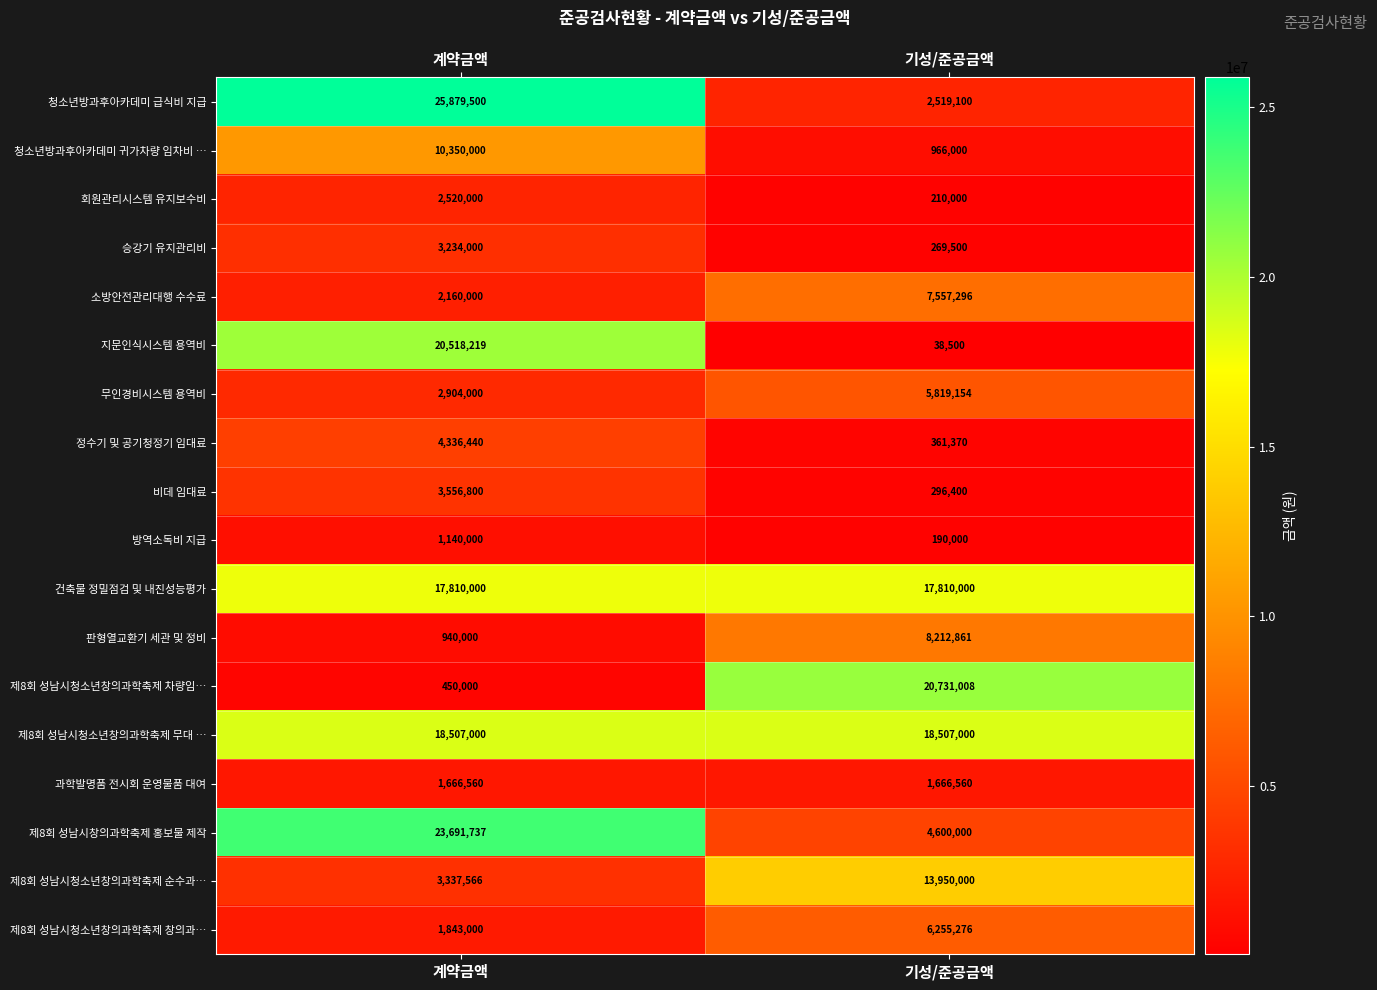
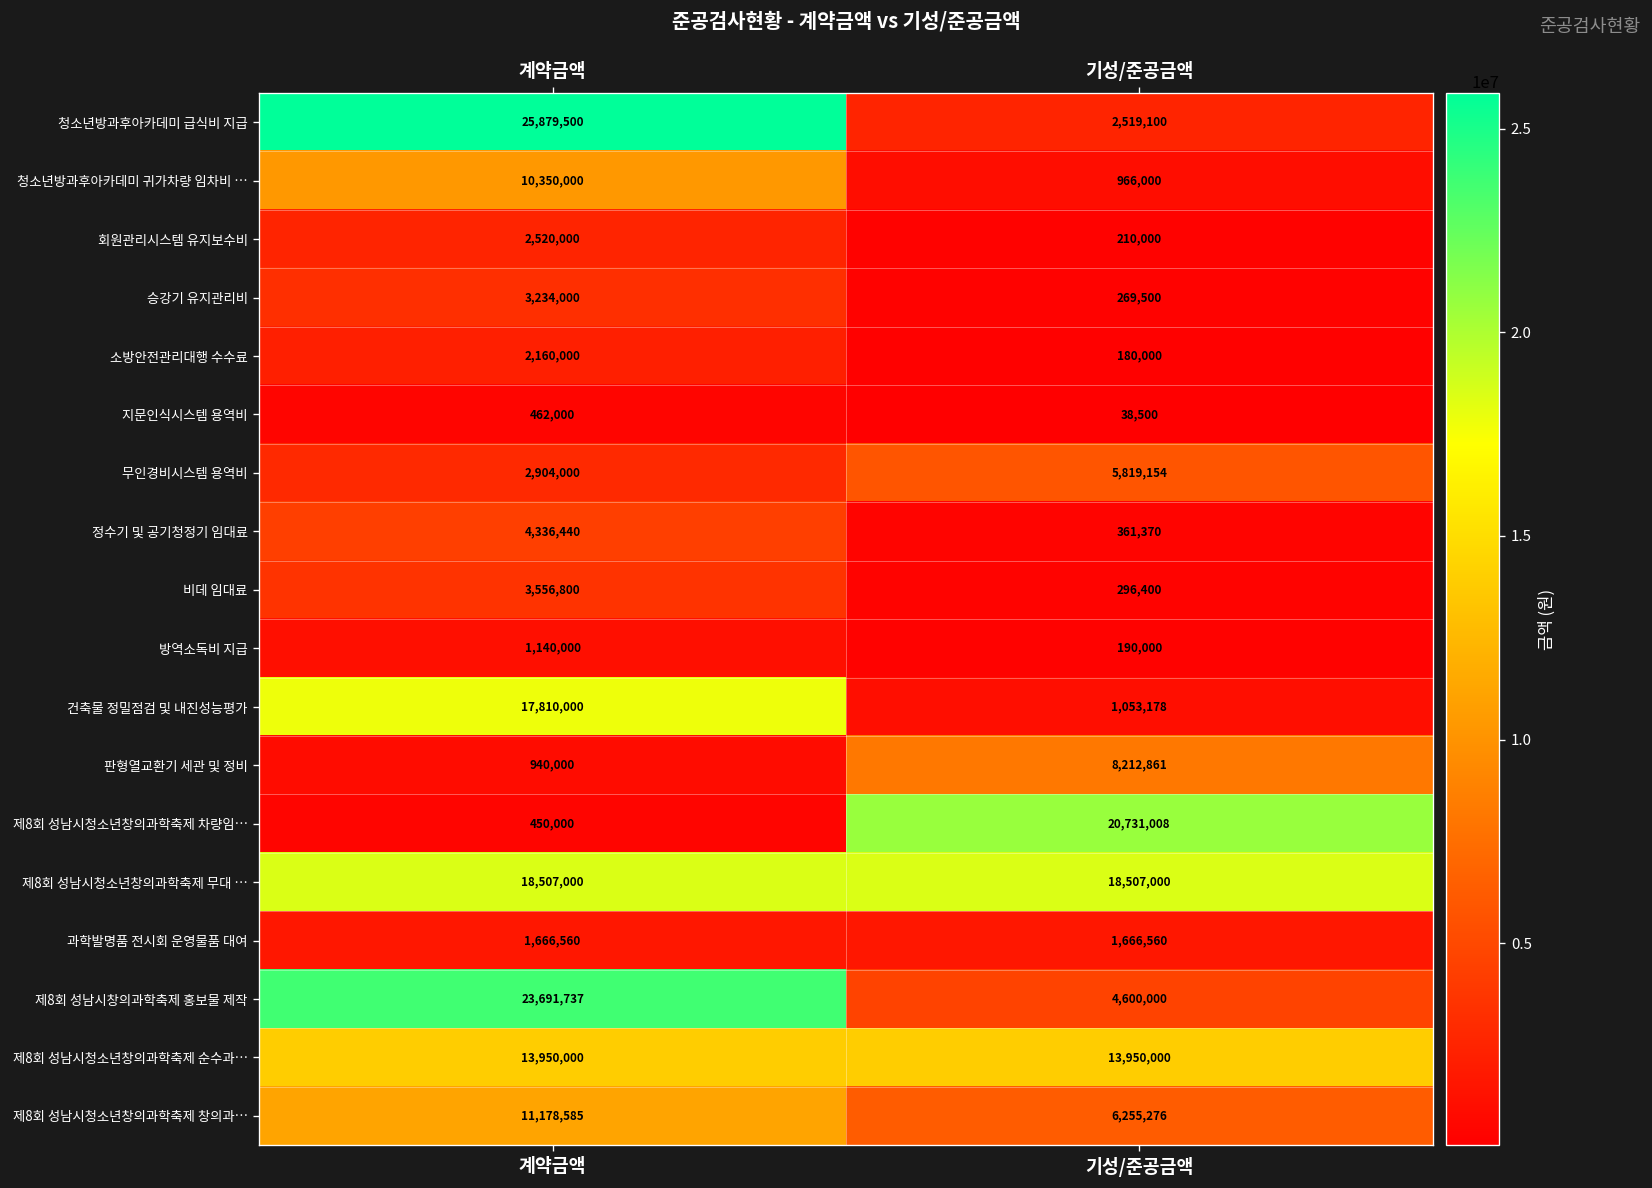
  {
    "청소년방과후아카데미 급식비 지급": {
      "계약금액": "25,879,500",
      "기성/준공금액": "2,519,100"
    },
    "청소년방과후아카데미 귀가차량 임차비 …": {
      "계약금액": "10,350,000",
      "기성/준공금액": "966,000"
    },
    "회원관리시스템 유지보수비": {
      "계약금액": "2,520,000",
      "기성/준공금액": "210,000"
    },
    "승강기 유지관리비": {
      "계약금액": "3,234,000",
      "기성/준공금액": "269,500"
    },
    "소방안전관리대행 수수료": {
      "계약금액": "2,160,000",
-     "기성/준공금액": "7,557,296"
+     "기성/준공금액": "180,000"
    },
    "지문인식시스템 용역비": {
-     "계약금액": "20,518,219",
+     "계약금액": "462,000",
      "기성/준공금액": "38,500"
    },
    "무인경비시스템 용역비": {
      "계약금액": "2,904,000",
      "기성/준공금액": "5,819,154"
    },
    "정수기 및 공기청정기 임대료": {
      "계약금액": "4,336,440",
      "기성/준공금액": "361,370"
    },
    "비데 임대료": {
      "계약금액": "3,556,800",
      "기성/준공금액": "296,400"
    },
    "방역소독비 지급": {
      "계약금액": "1,140,000",
      "기성/준공금액": "190,000"
    },
    "건축물 정밀점검 및 내진성능평가": {
      "계약금액": "17,810,000",
-     "기성/준공금액": "17,810,000"
+     "기성/준공금액": "1,053,178"
    },
    "판형열교환기 세관 및 정비": {
      "계약금액": "940,000",
      "기성/준공금액": "8,212,861"
    },
    "제8회 성남시청소년창의과학축제 차량임…": {
      "계약금액": "450,000",
      "기성/준공금액": "20,731,008"
    },
    "제8회 성남시청소년창의과학축제 무대 …": {
      "계약금액": "18,507,000",
      "기성/준공금액": "18,507,000"
    },
    "과학발명품 전시회 운영물품 대여": {
      "계약금액": "1,666,560",
      "기성/준공금액": "1,666,560"
    },
    "제8회 성남시창의과학축제 홍보물 제작": {
      "계약금액": "23,691,737",
      "기성/준공금액": "4,600,000"
    },
    "제8회 성남시청소년창의과학축제 순수과…": {
-     "계약금액": "3,337,566",
+     "계약금액": "13,950,000",
      "기성/준공금액": "13,950,000"
    },
    "제8회 성남시청소년창의과학축제 창의과…": {
-     "계약금액": "1,843,000",
+     "계약금액": "11,178,585",
      "기성/준공금액": "6,255,276"
    }
  }
